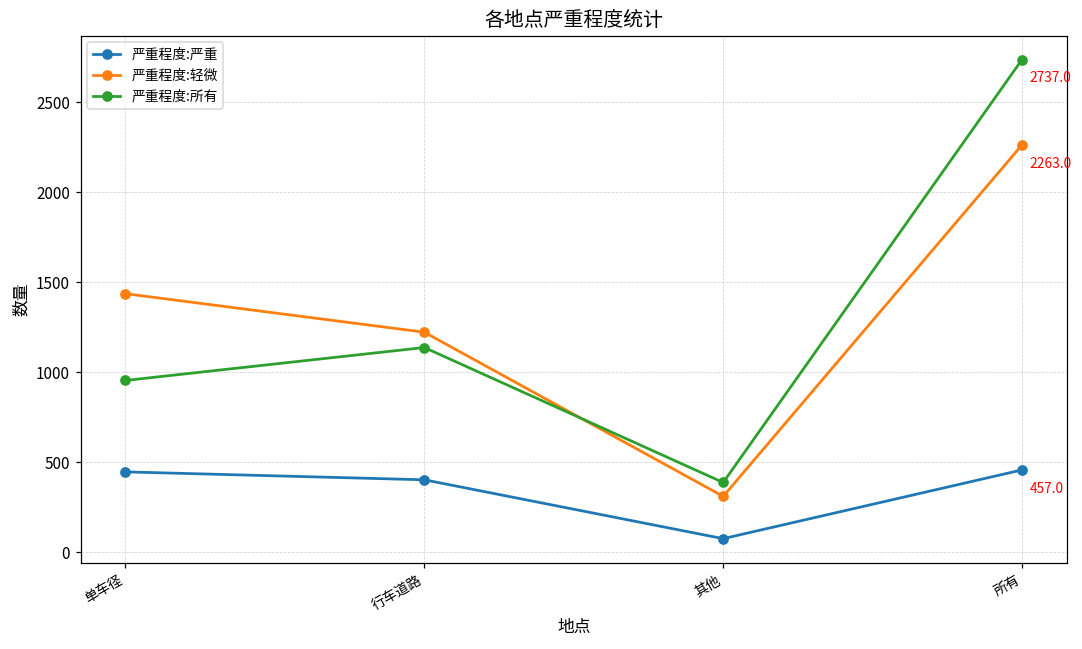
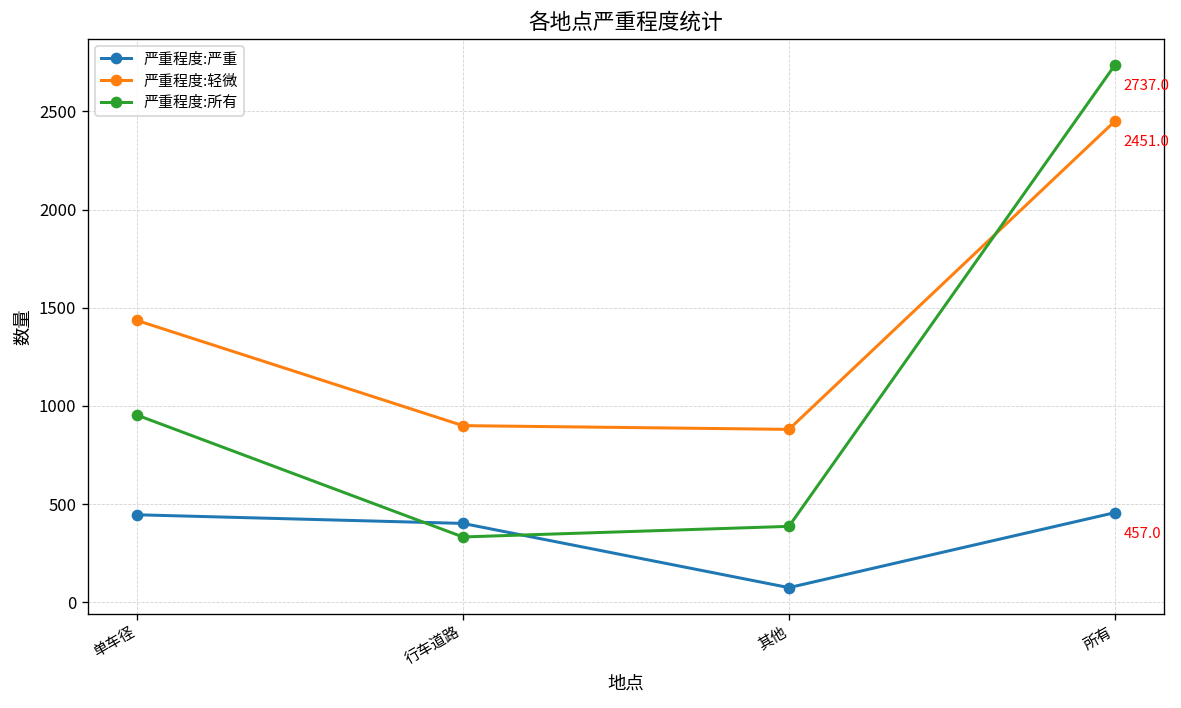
  {
    "严重程度:严重": {
      "所有": 457.0
    },
    "严重程度:轻微": {
-     "行车道路": 1220,
-     "其他": 310,
-     "所有": 2263.0
+     "行车道路": 900,
+     "其他": 880,
+     "所有": 2451.0
    },
    "严重程度:所有": {
      "单车径": 950,
-     "行车道路": 1140,
+     "行车道路": 330,
      "其他": 390
    }
  }
